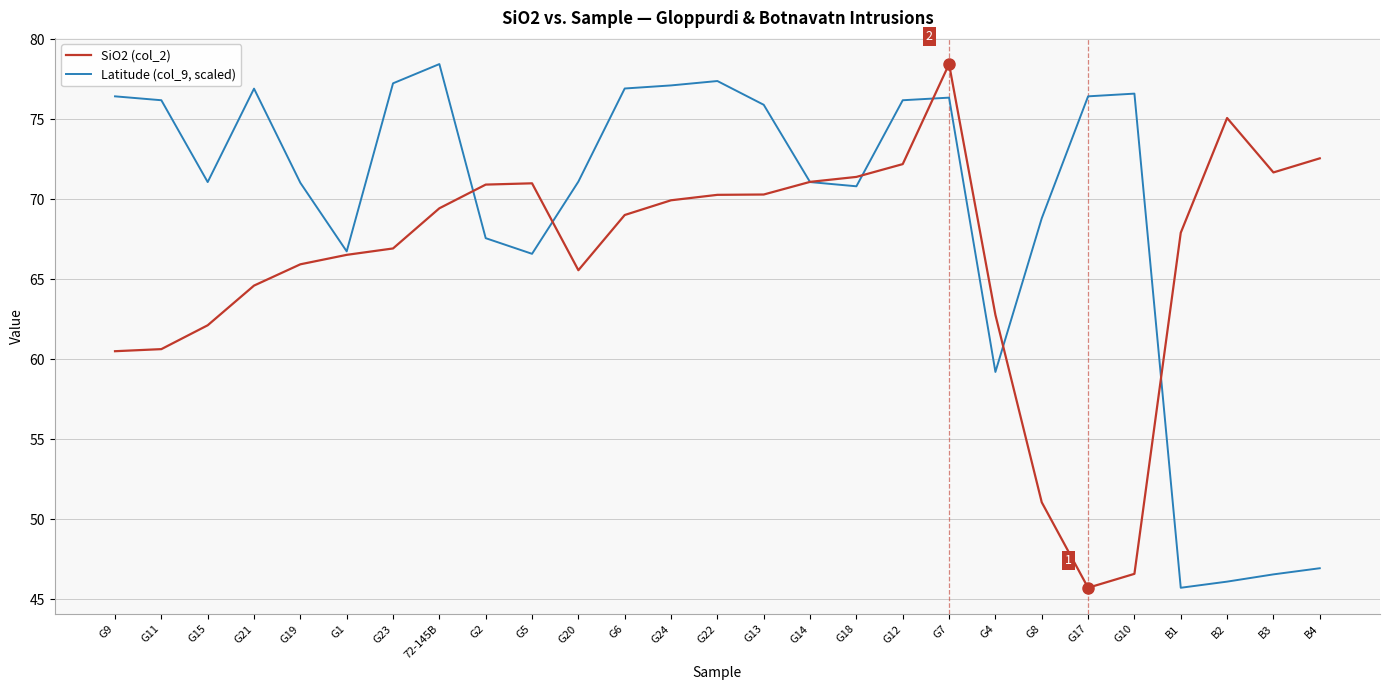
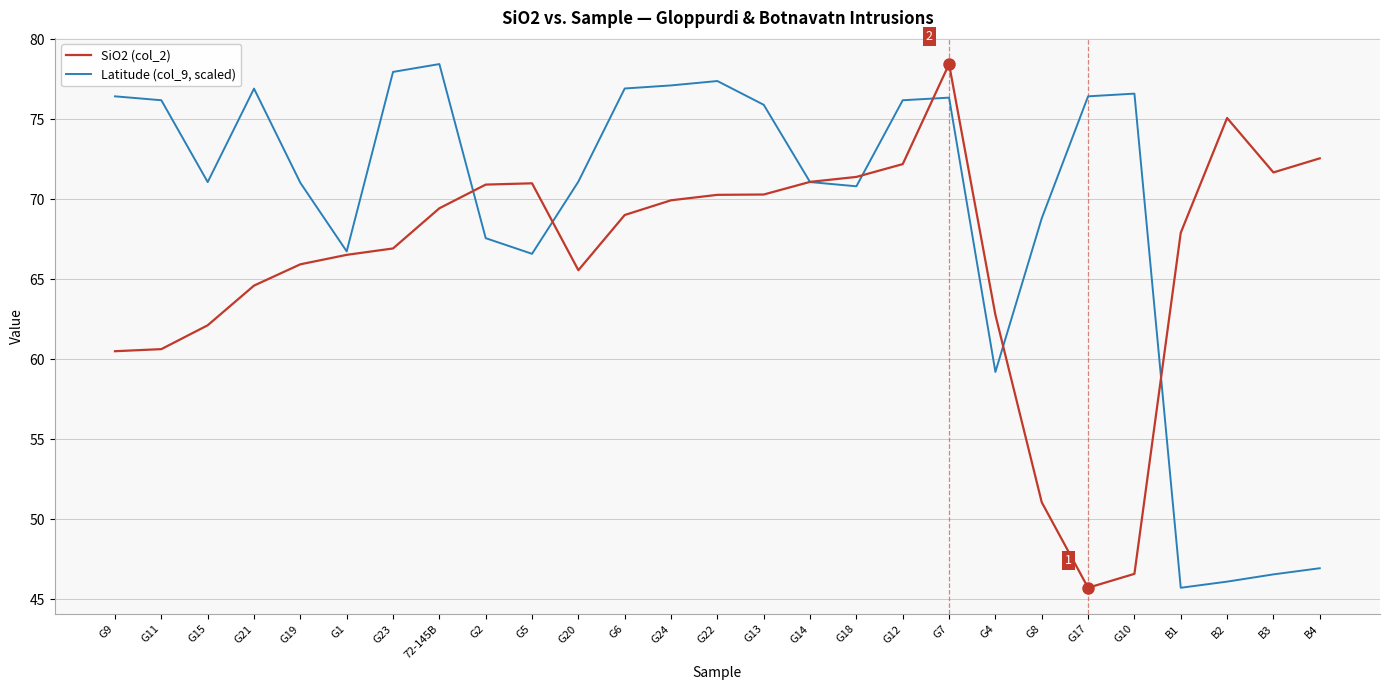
  {
    "Latitude (col_9, scaled)": {
      "G9": 76.4,
      "G11": 76.2,
      "G15": 71.1,
      "G21": 76.9,
      "G19": 71.0,
      "G1": 66.7,
-     "G23": 77.2,
+     "G23": 78.0,
      "72-145B": 78.5,
      "G2": 67.6,
      "G5": 66.6,
      "G20": 71.1,
      "G6": 76.9,
      "G24": 77.1,
      "G22": 77.4,
      "G13": 75.9,
      "G18": 70.8,
      "G12": 76.2,
      "G7": 76.4,
      "G4": 59.2,
      "G8": 68.8,
      "G17": 76.4,
      "G10": 76.6,
      "B1": 45.7,
      "B2": 46.1,
      "B3": 46.6,
      "B4": 47.0
    }
  }
